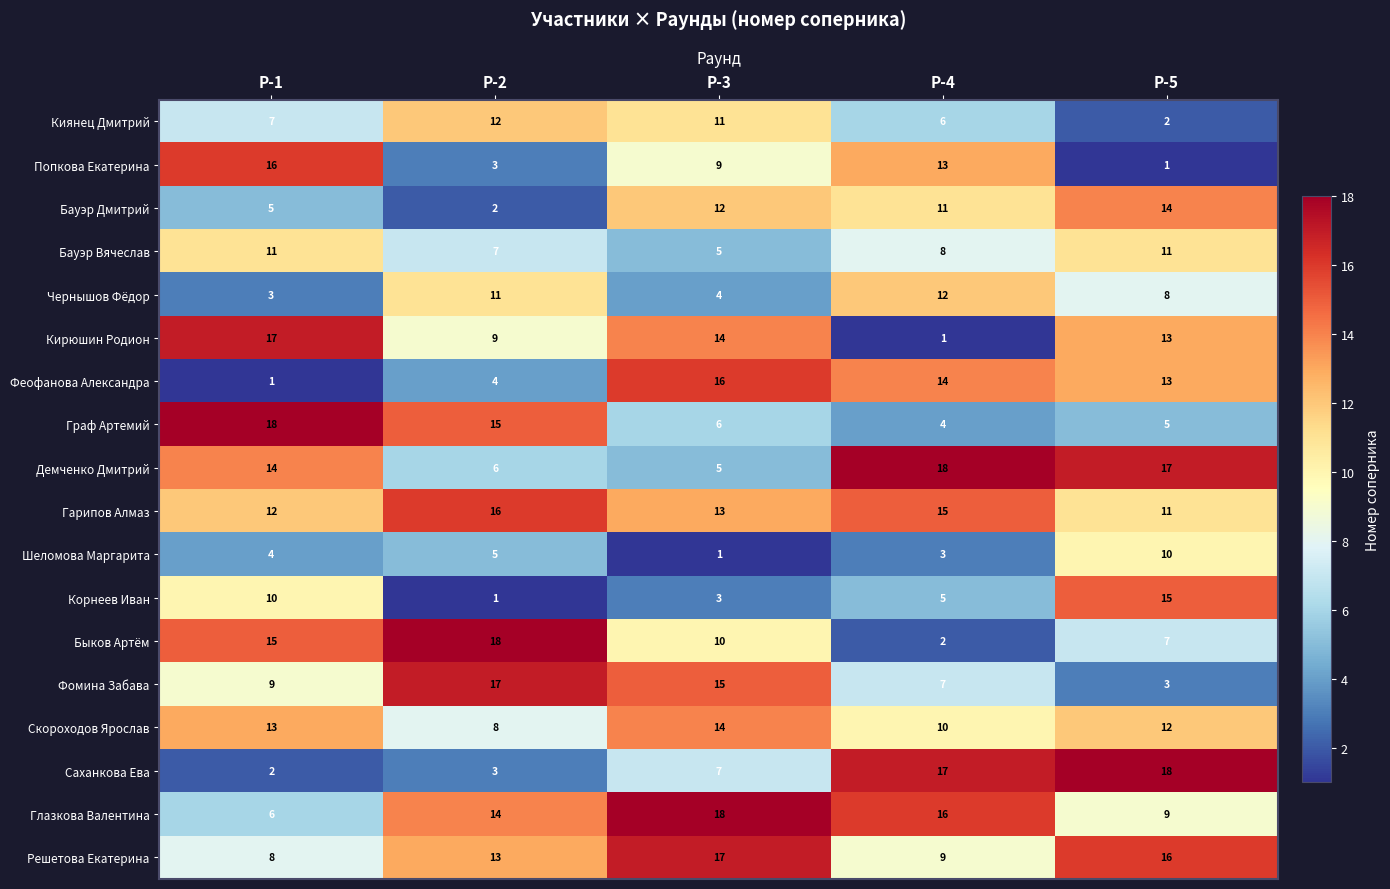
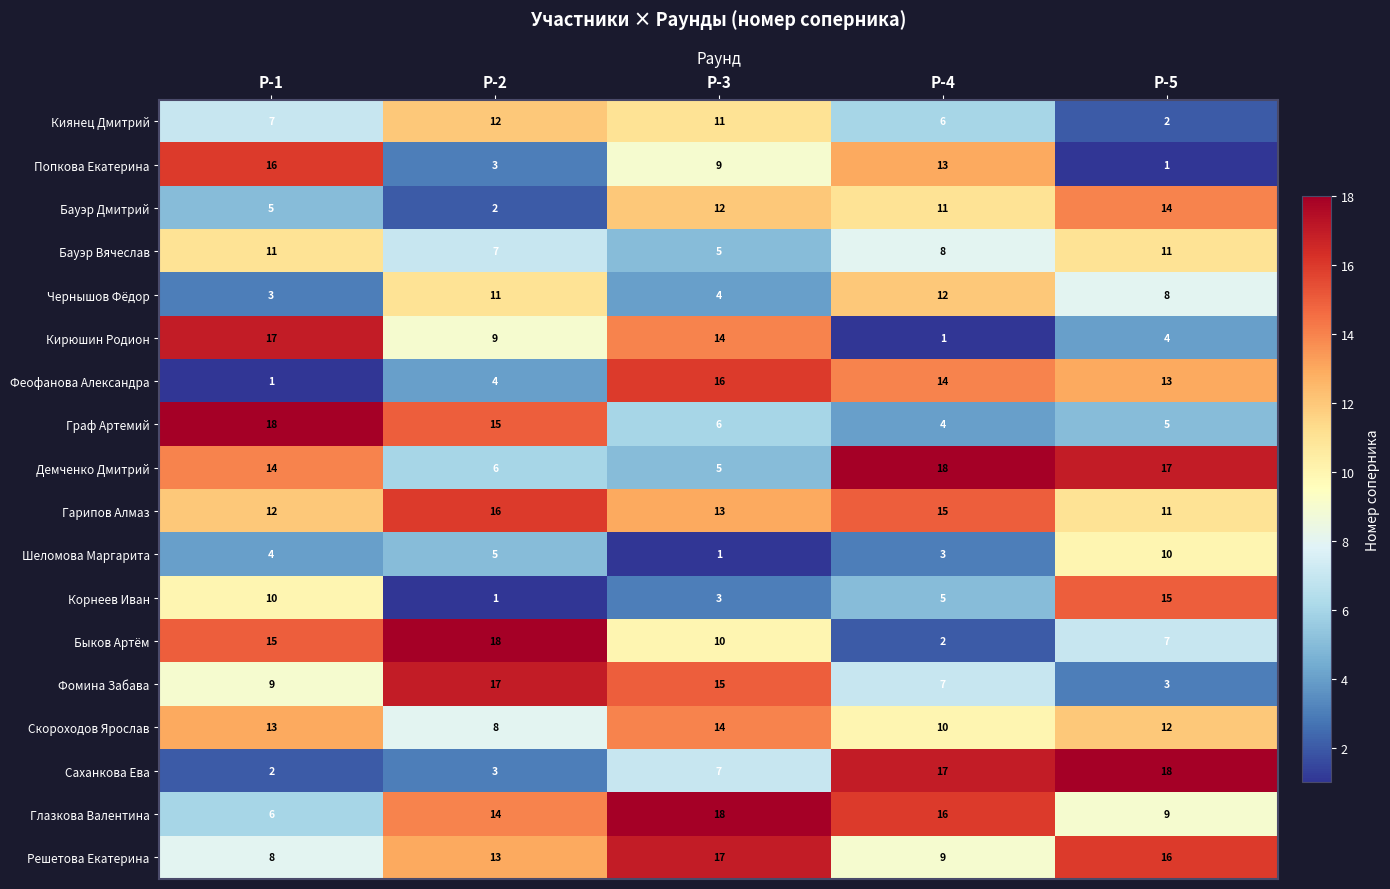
  {
    "Киянец Дмитрий": {
      "Р-1": 7,
      "Р-2": 12,
      "Р-3": 11,
      "Р-4": 6,
      "Р-5": 2
    },
    "Попкова Екатерина": {
      "Р-1": 16,
      "Р-2": 3,
      "Р-3": 9,
      "Р-4": 13,
      "Р-5": 1
    },
    "Бауэр Дмитрий": {
      "Р-1": 5,
      "Р-2": 2,
      "Р-3": 12,
      "Р-4": 11,
      "Р-5": 14
    },
    "Бауэр Вячеслав": {
      "Р-1": 11,
      "Р-2": 7,
      "Р-3": 5,
      "Р-4": 8,
      "Р-5": 11
    },
    "Чернышов Фёдор": {
      "Р-1": 3,
      "Р-2": 11,
      "Р-3": 4,
      "Р-4": 12,
      "Р-5": 8
    },
    "Кирюшин Родион": {
      "Р-1": 17,
      "Р-2": 9,
      "Р-3": 14,
      "Р-4": 1,
-     "Р-5": 13
+     "Р-5": 4
    },
    "Феофанова Александра": {
      "Р-1": 1,
      "Р-2": 4,
      "Р-3": 16,
      "Р-4": 14,
      "Р-5": 13
    },
    "Граф Артемий": {
      "Р-1": 18,
      "Р-2": 15,
      "Р-3": 6,
      "Р-4": 4,
      "Р-5": 5
    },
    "Демченко Дмитрий": {
      "Р-1": 14,
      "Р-2": 6,
      "Р-3": 5,
      "Р-4": 18,
      "Р-5": 17
    },
    "Гарипов Алмаз": {
      "Р-1": 12,
      "Р-2": 16,
      "Р-3": 13,
      "Р-4": 15,
      "Р-5": 11
    },
    "Шеломова Маргарита": {
      "Р-1": 4,
      "Р-2": 5,
      "Р-3": 1,
      "Р-4": 3,
      "Р-5": 10
    },
    "Корнеев Иван": {
      "Р-1": 10,
      "Р-2": 1,
      "Р-3": 3,
      "Р-4": 5,
      "Р-5": 15
    },
    "Быков Артём": {
      "Р-1": 15,
      "Р-2": 18,
      "Р-3": 10,
      "Р-4": 2,
      "Р-5": 7
    },
    "Фомина Забава": {
      "Р-1": 9,
      "Р-2": 17,
      "Р-3": 15,
      "Р-4": 7,
      "Р-5": 3
    },
    "Скороходов Ярослав": {
      "Р-1": 13,
      "Р-2": 8,
      "Р-3": 14,
      "Р-4": 10,
      "Р-5": 12
    },
    "Саханкова Ева": {
      "Р-1": 2,
      "Р-2": 3,
      "Р-3": 7,
      "Р-4": 17,
      "Р-5": 18
    },
    "Глазкова Валентина": {
      "Р-1": 6,
      "Р-2": 14,
      "Р-3": 18,
      "Р-4": 16,
      "Р-5": 9
    },
    "Решетова Екатерина": {
      "Р-1": 8,
      "Р-2": 13,
      "Р-3": 17,
      "Р-4": 9,
      "Р-5": 16
    }
  }
